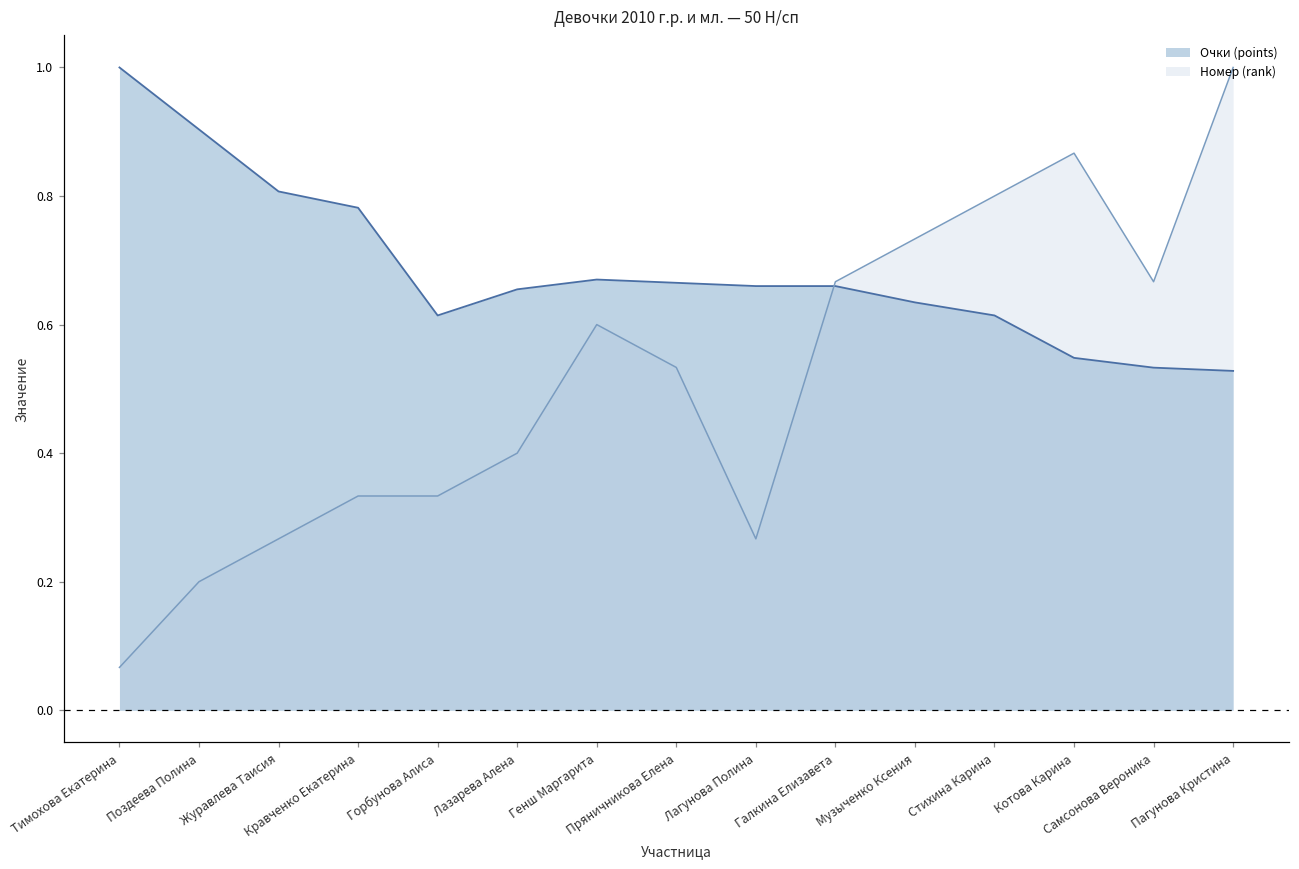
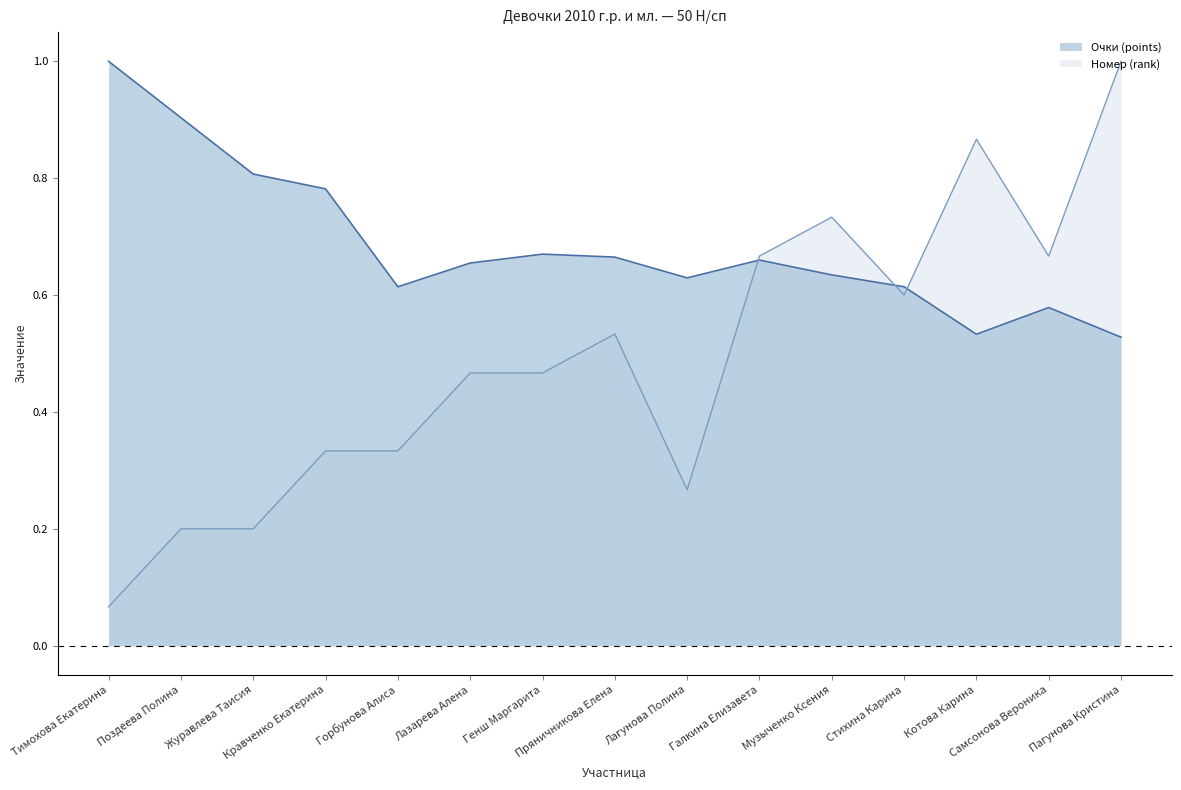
  {
    "Очки (points)": {
      "Тимохова Екатерина": 1.00,
      "Поздеева Полина": 0.90,
      "Журавлева Таисия": 0.81,
      "Кравченко Екатерина": 0.78,
      "Горбунова Алиса": 0.61,
      "Лазарева Алена": 0.65,
      "Генш Маргарита": 0.67,
      "Пряничникова Елена": 0.66,
-     "Лагунова Полина": 0.66,
+     "Лагунова Полина": 0.63,
      "Галкина Елизавета": 0.66,
      "Музыченко Ксения": 0.63,
      "Стихина Карина": 0.61,
-     "Котова Карина": 0.55,
-     "Самсонова Вероника": 0.53,
+     "Котова Карина": 0.53,
+     "Самсонова Вероника": 0.58,
      "Пагунова Кристина": 0.53
    },
    "Номер (rank)": {
      "Тимохова Екатерина": 0.07,
      "Поздеева Полина": 0.20,
-     "Журавлева Таисия": 0.27,
+     "Журавлева Таисия": 0.20,
      "Кравченко Екатерина": 0.33,
      "Горбунова Алиса": 0.33,
-     "Лазарева Алена": 0.40,
-     "Генш Маргарита": 0.60,
+     "Лазарева Алена": 0.47,
+     "Генш Маргарита": 0.47,
      "Пряничникова Елена": 0.53,
      "Лагунова Полина": 0.27,
      "Галкина Елизавета": 0.67,
      "Музыченко Ксения": 0.73,
-     "Стихина Карина": 0.80,
+     "Стихина Карина": 0.60,
      "Котова Карина": 0.87,
      "Самсонова Вероника": 0.67,
      "Пагунова Кристина": 1.00
    }
  }
